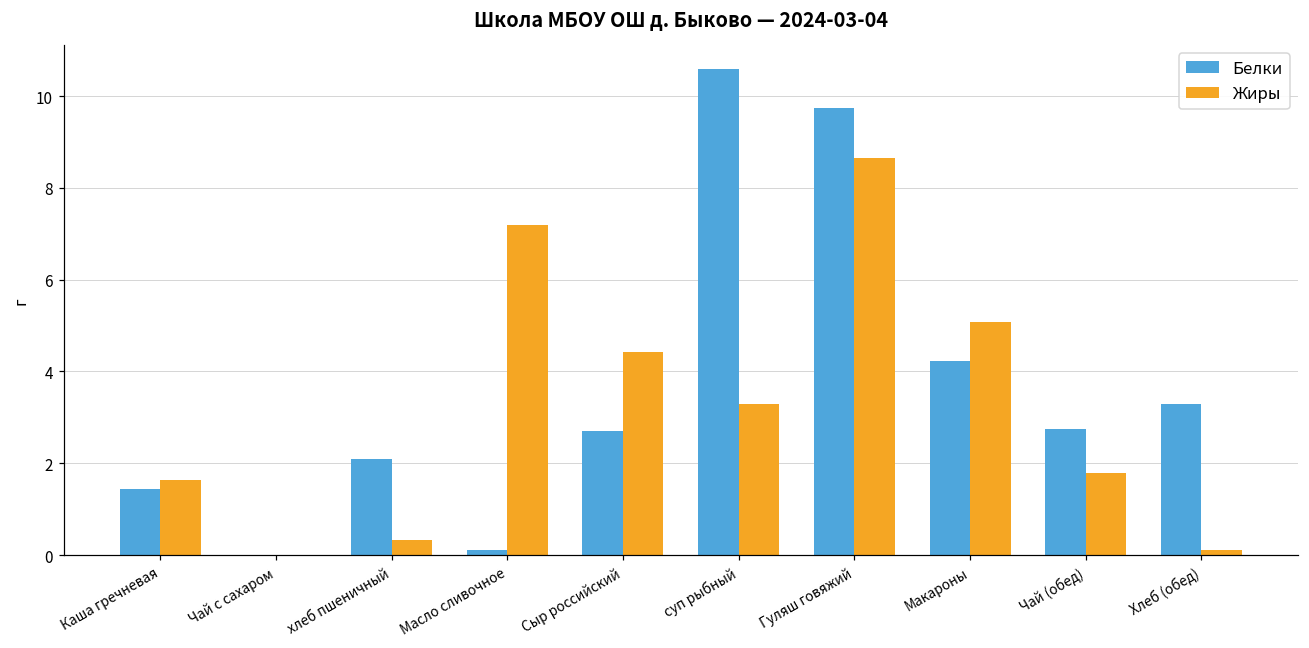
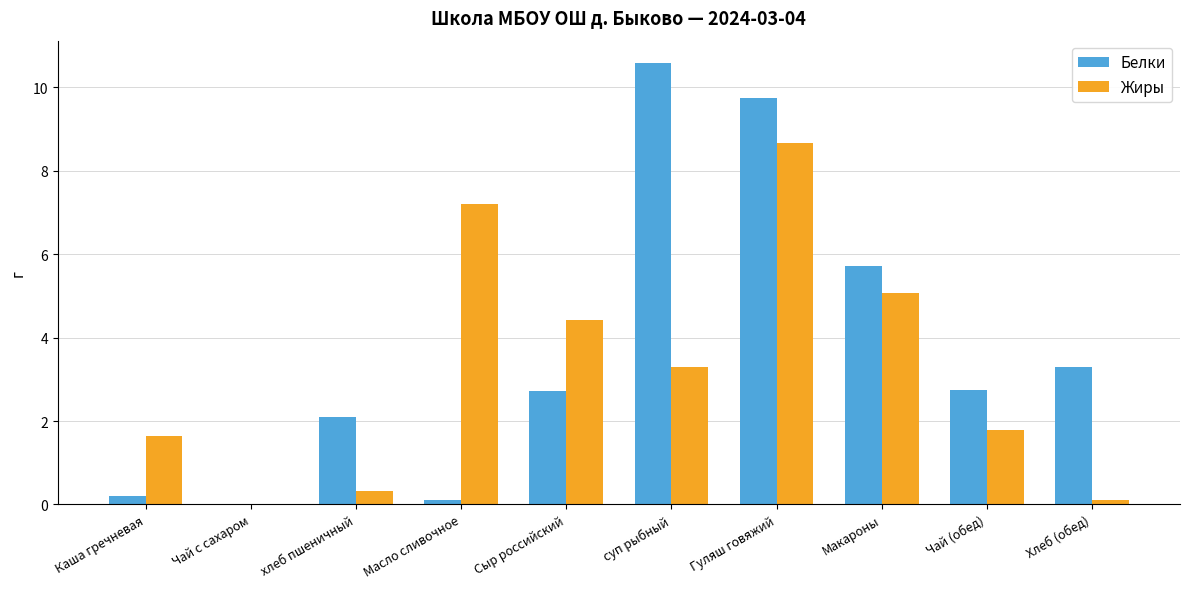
  {
    "Белки": {
-     "Каша гречневая": 1.4,
+     "Каша гречневая": 0.2,
      "Чай с сахаром": 0.0,
      "хлеб пшеничный": 2.1,
      "Масло сливочное": 0.1,
      "Сыр российский": 2.7,
      "суп рыбный": 10.6,
      "Гуляш говяжий": 9.7,
-     "Макароны": 4.2,
+     "Макароны": 5.7,
      "Чай (обед)": 2.7,
      "Хлеб (обед)": 3.3
    },
    "Жиры": {
      "Каша гречневая": 1.6,
      "Чай с сахаром": 0.0,
      "хлеб пшеничный": 0.3,
      "Масло сливочное": 7.2,
      "Сыр российский": 4.4,
      "суп рыбный": 3.3,
      "Гуляш говяжий": 8.7,
      "Макароны": 5.1,
      "Чай (обед)": 1.8,
      "Хлеб (обед)": 0.1
    }
  }
